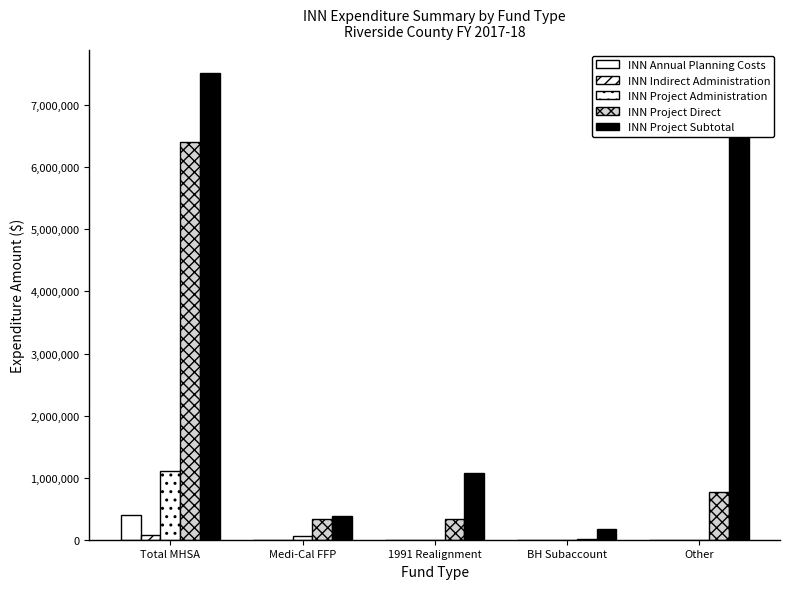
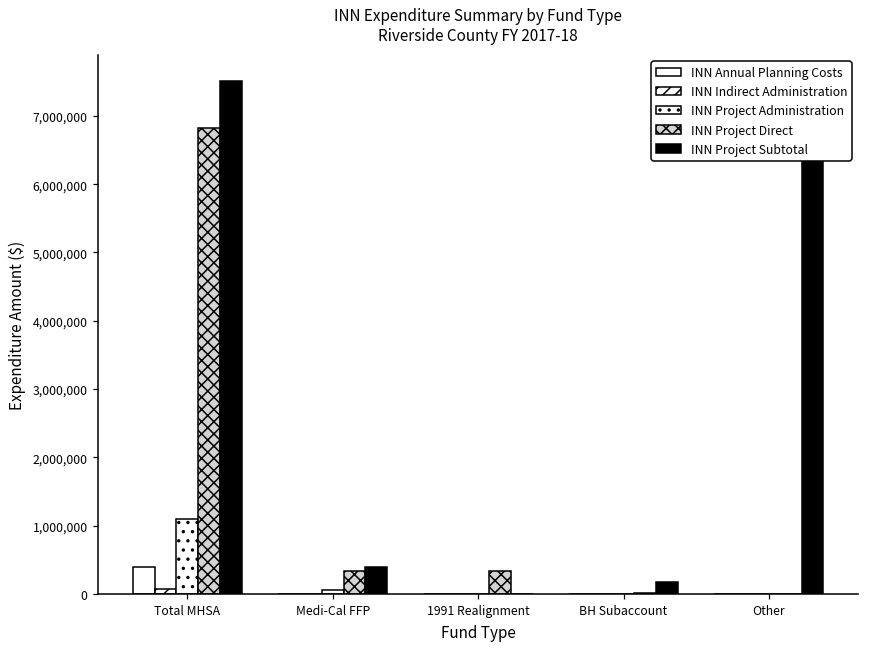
  {
    "INN Project Direct": {
-     "Total MHSA": "6,400,000",
+     "Total MHSA": "6,800,000",
      "Medi-Cal FFP": "300,000",
      "1991 Realignment": "300,000",
-     "Other": "800,000"
+     "Other": "0"
    },
    "INN Project Subtotal": {
      "Total MHSA": "7,500,000",
      "Medi-Cal FFP": "400,000",
-     "1991 Realignment": "1,100,000",
+     "1991 Realignment": "0",
      "BH Subaccount": "200,000"
    }
  }
